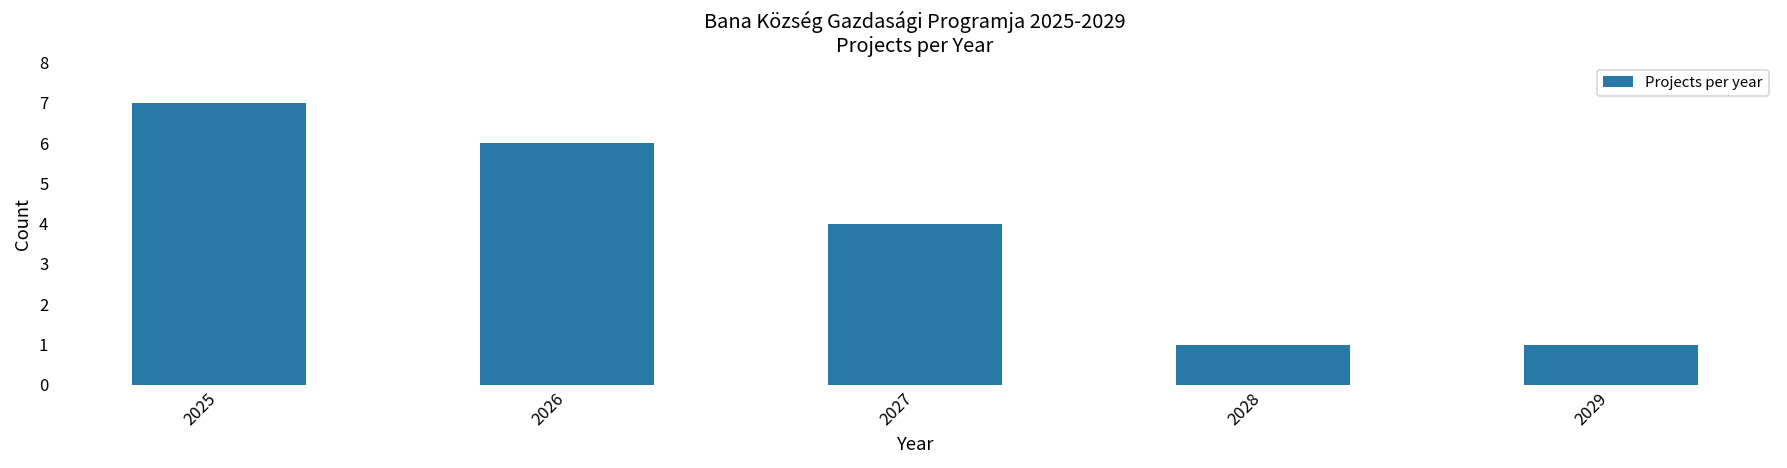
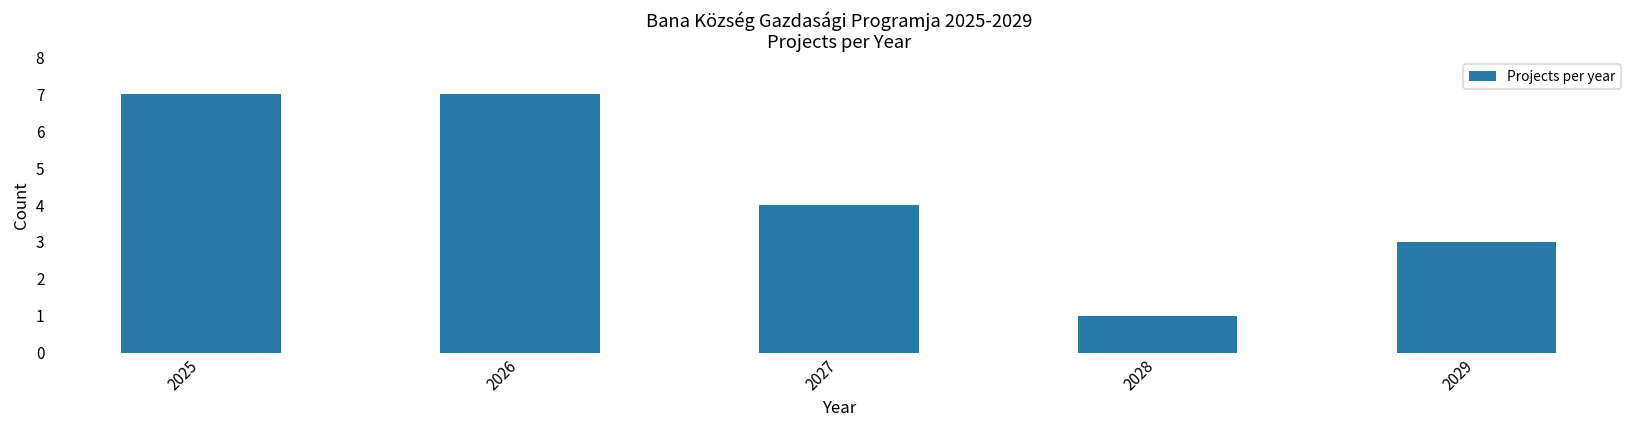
  {
    "2025": 7,
-   "2026": 6,
+   "2026": 7,
    "2027": 4,
    "2028": 1,
-   "2029": 1
+   "2029": 3
  }
